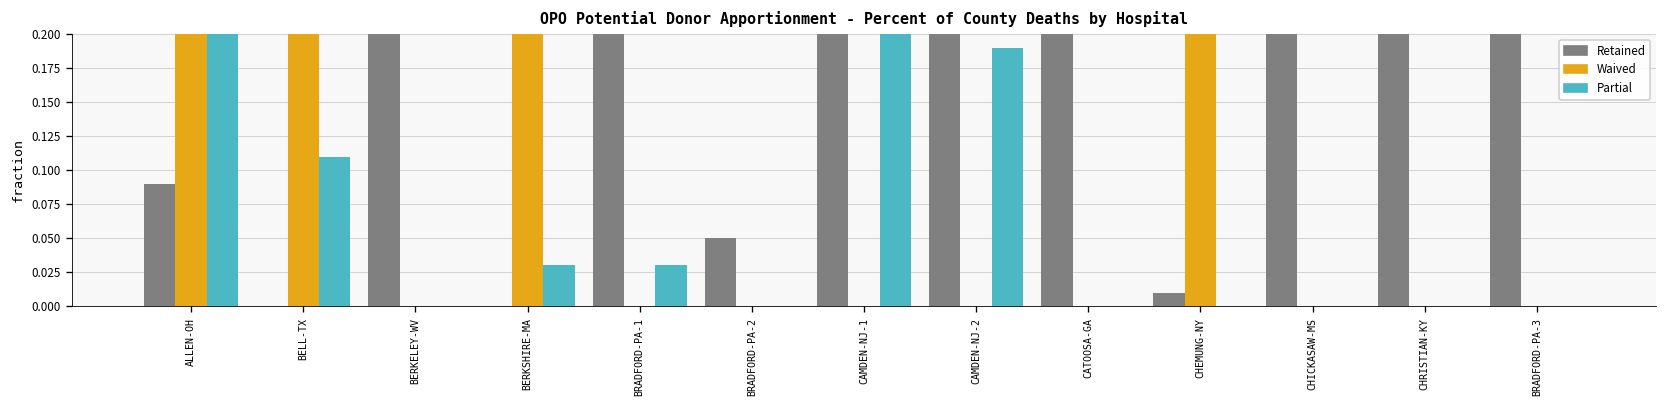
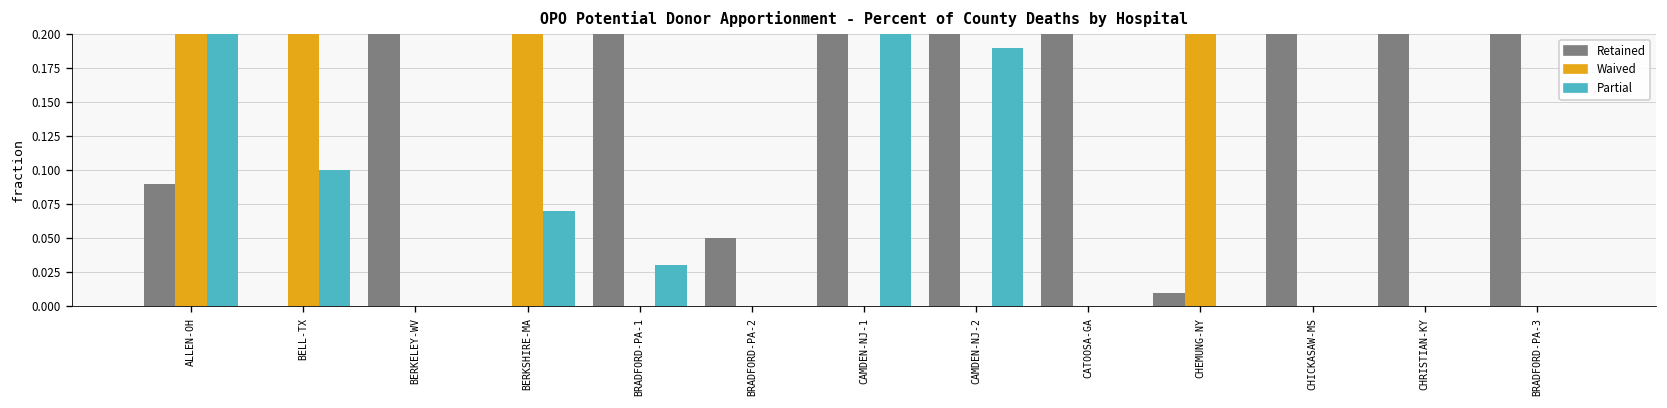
  {
    "Retained": {
      "ALLEN-OH": 0.09,
      "BELL-TX": 0.00,
      "BERKSHIRE-MA": 0.00,
      "BRADFORD-PA-2": 0.05,
      "CHEMUNG-NY": 0.01
    },
    "Waived": {
      "BERKELEY-WV": 0.00,
      "BRADFORD-PA-1": 0.00,
      "BRADFORD-PA-2": 0.00,
      "CAMDEN-NJ-1": 0.00,
      "CAMDEN-NJ-2": 0.00,
      "CATOOSA-GA": 0.00,
      "CHICKASAW-MS": 0.00,
      "CHRISTIAN-KY": 0.00,
      "BRADFORD-PA-3": 0.00
    },
    "Partial": {
-     "BELL-TX": 0.11,
+     "BELL-TX": 0.10,
      "BERKELEY-WV": 0.00,
-     "BERKSHIRE-MA": 0.03,
+     "BERKSHIRE-MA": 0.07,
      "BRADFORD-PA-1": 0.03,
      "BRADFORD-PA-2": 0.00,
      "CAMDEN-NJ-2": 0.19,
      "CATOOSA-GA": 0.00,
      "CHEMUNG-NY": 0.00,
      "CHICKASAW-MS": 0.00,
      "CHRISTIAN-KY": 0.00,
      "BRADFORD-PA-3": 0.00
    }
  }
